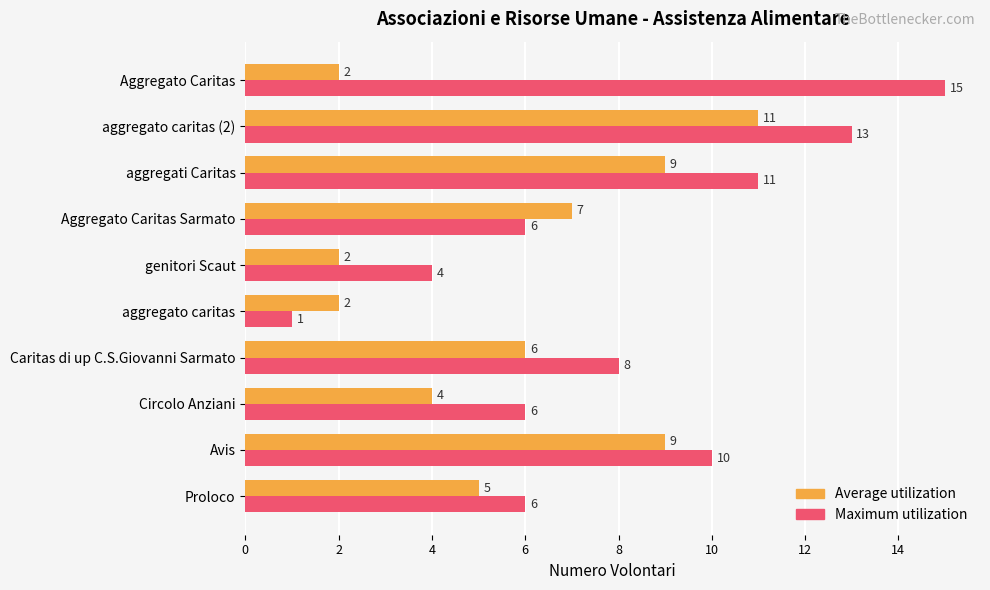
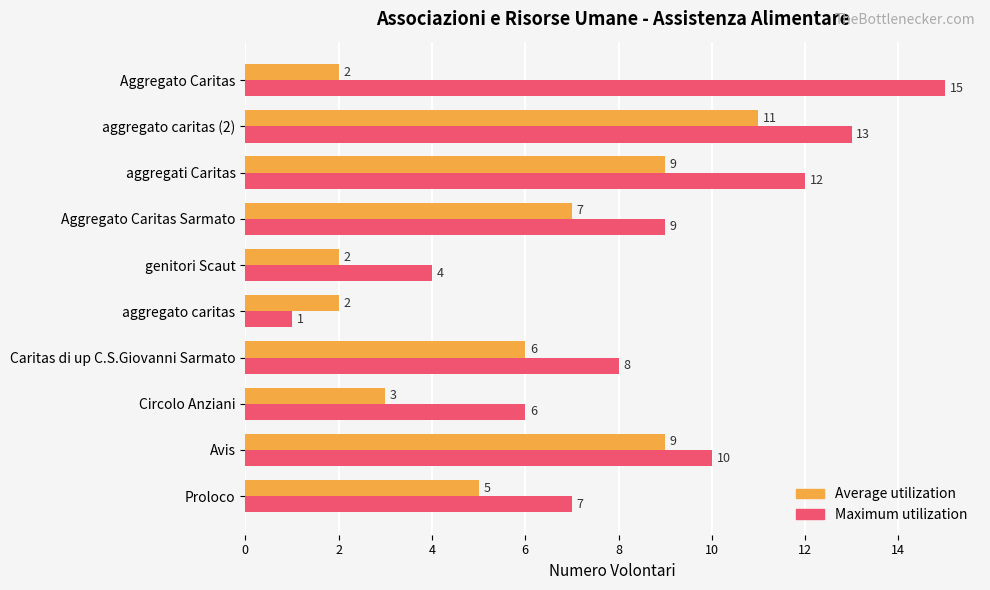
  {
    "Average utilization": {
      "Aggregato Caritas": 2,
      "aggregato caritas (2)": 11,
      "aggregati Caritas": 9,
      "Aggregato Caritas Sarmato": 7,
      "genitori Scaut": 2,
      "aggregato caritas": 2,
      "Caritas di up C.S.Giovanni Sarmato": 6,
-     "Circolo Anziani": 4,
+     "Circolo Anziani": 3,
      "Avis": 9,
      "Proloco": 5
    },
    "Maximum utilization": {
      "Aggregato Caritas": 15,
      "aggregato caritas (2)": 13,
-     "aggregati Caritas": 11,
-     "Aggregato Caritas Sarmato": 6,
+     "aggregati Caritas": 12,
+     "Aggregato Caritas Sarmato": 9,
      "genitori Scaut": 4,
      "aggregato caritas": 1,
      "Caritas di up C.S.Giovanni Sarmato": 8,
      "Circolo Anziani": 6,
      "Avis": 10,
-     "Proloco": 6
+     "Proloco": 7
    }
  }
